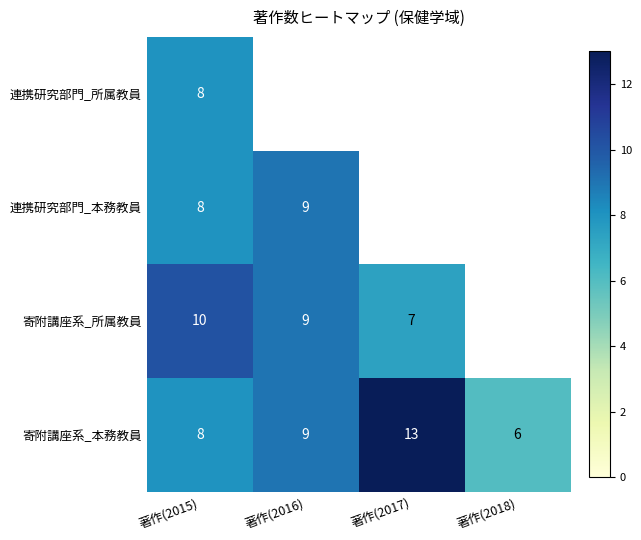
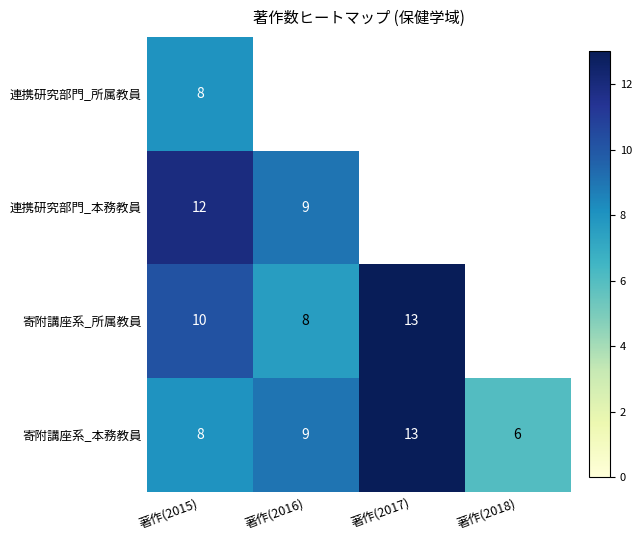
  {
    "連携研究部門_所属教員": {
      "著作(2015)": 8
    },
    "連携研究部門_本務教員": {
-     "著作(2015)": 8,
+     "著作(2015)": 12,
      "著作(2016)": 9
    },
    "寄附講座系_所属教員": {
      "著作(2015)": 10,
-     "著作(2016)": 9,
-     "著作(2017)": 7
+     "著作(2016)": 8,
+     "著作(2017)": 13
    },
    "寄附講座系_本務教員": {
      "著作(2015)": 8,
      "著作(2016)": 9,
      "著作(2017)": 13,
      "著作(2018)": 6
    }
  }
